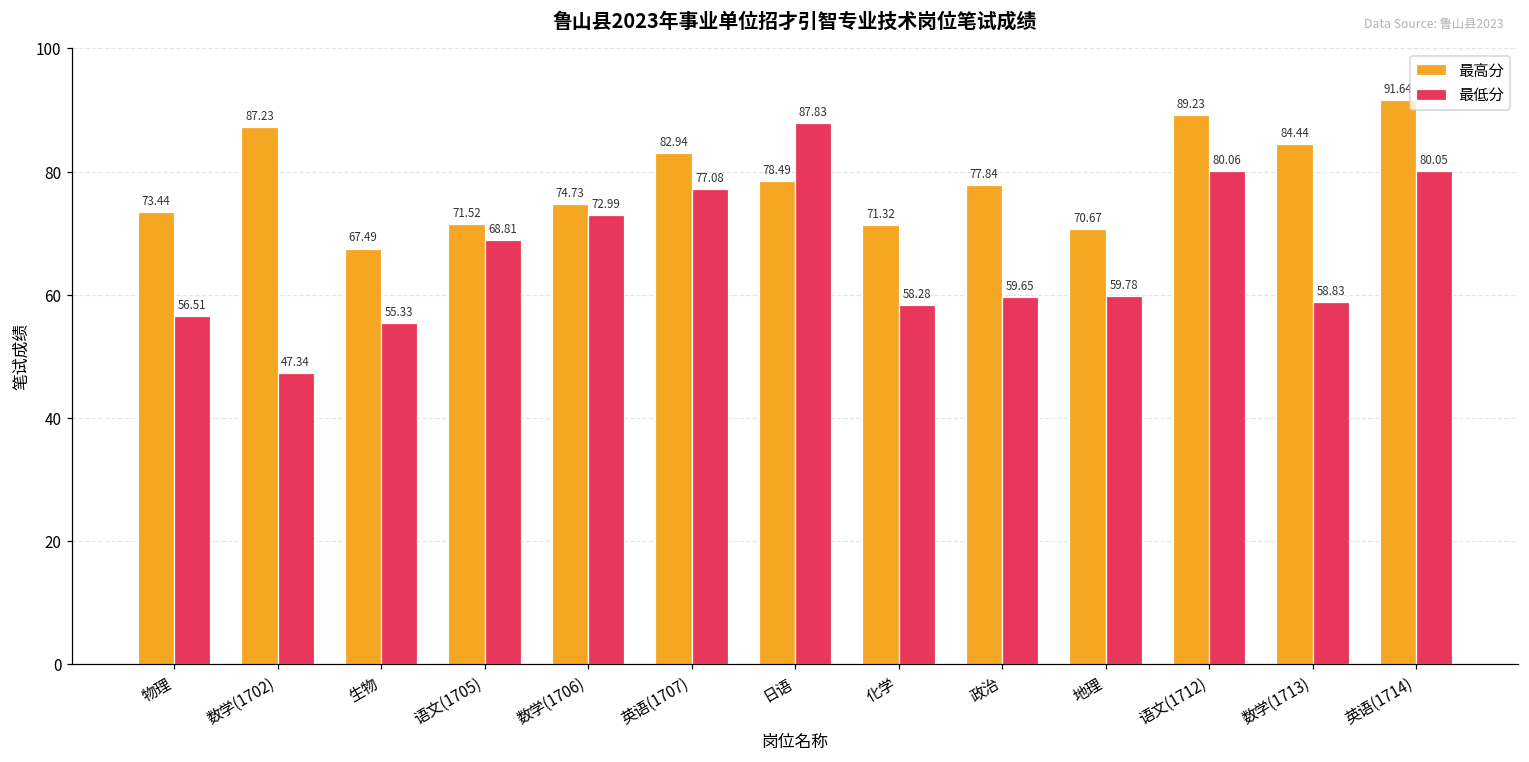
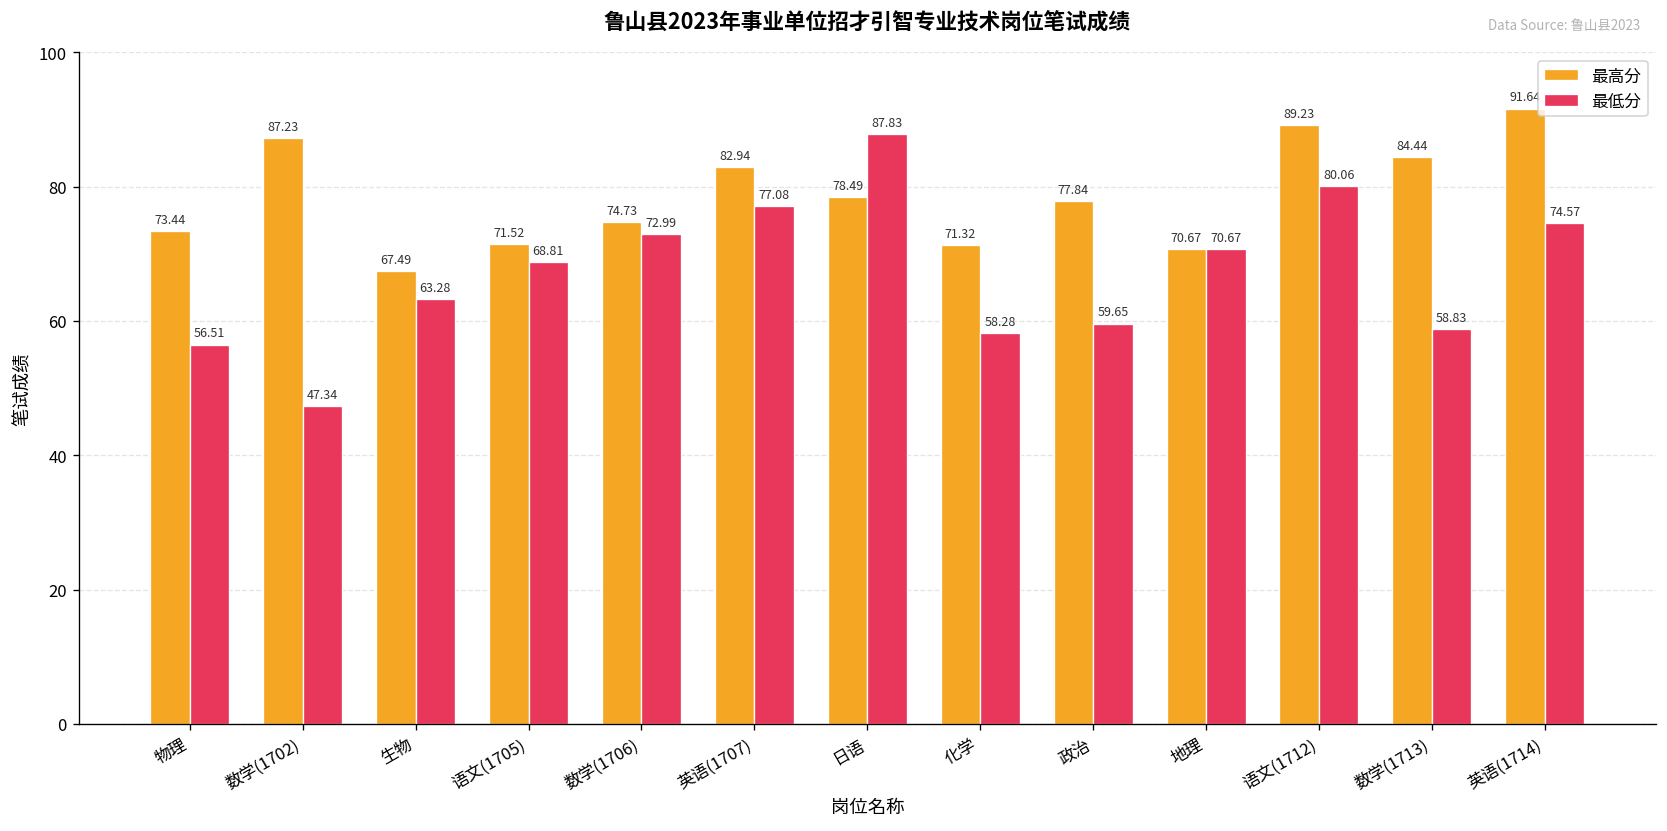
  {
    "最高分": {
      "物理": 73.44,
      "数学(1702)": 87.23,
      "生物": 67.49,
      "语文(1705)": 71.52,
      "数学(1706)": 74.73,
      "英语(1707)": 82.94,
      "日语": 78.49,
      "化学": 71.32,
      "政治": 77.84,
      "地理": 70.67,
      "语文(1712)": 89.23,
      "数学(1713)": 84.44
    },
    "最低分": {
      "物理": 56.51,
      "数学(1702)": 47.34,
-     "生物": 55.33,
+     "生物": 63.28,
      "语文(1705)": 68.81,
      "数学(1706)": 72.99,
      "英语(1707)": 77.08,
      "日语": 87.83,
      "化学": 58.28,
      "政治": 59.65,
-     "地理": 59.78,
+     "地理": 70.67,
      "语文(1712)": 80.06,
      "数学(1713)": 58.83,
-     "英语(1714)": 80.05
+     "英语(1714)": 74.57
    }
  }
